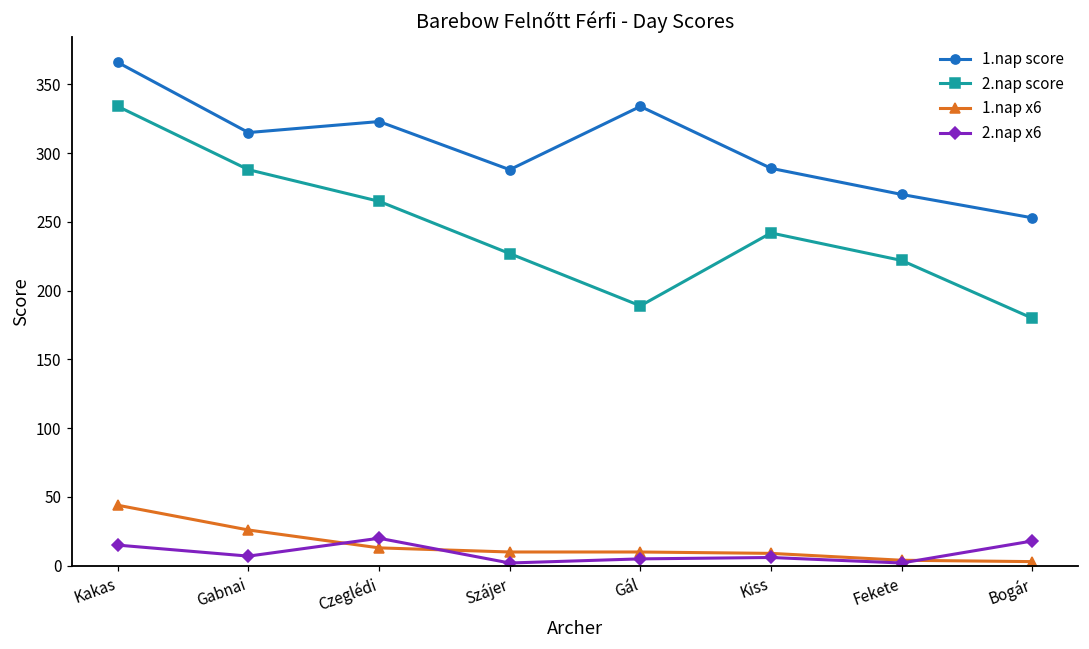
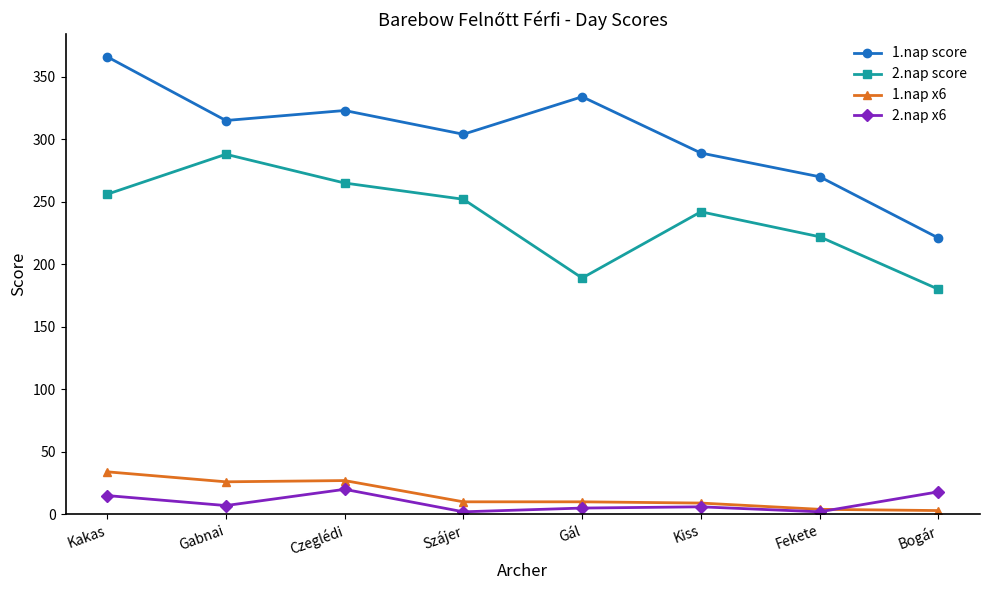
  {
    "1.nap score": {
      "Kakas": 366,
      "Gabnai": 315,
      "Czeglédi": 323,
-     "Szájer": 288,
+     "Szájer": 304,
      "Gál": 334,
      "Kiss": 289,
      "Fekete": 270,
-     "Bogár": 253
+     "Bogár": 221
    },
    "2.nap score": {
-     "Kakas": 334,
+     "Kakas": 256,
      "Gabnai": 288,
      "Czeglédi": 265,
-     "Szájer": 227,
+     "Szájer": 252,
      "Gál": 189,
      "Kiss": 242,
      "Fekete": 222,
      "Bogár": 180
    },
    "1.nap x6": {
-     "Kakas": 44,
+     "Kakas": 34,
      "Gabnai": 26,
-     "Czeglédi": 13,
+     "Czeglédi": 27,
      "Szájer": 10,
      "Gál": 10,
      "Kiss": 9,
      "Bogár": 3
    },
    "2.nap x6": {
      "Kakas": 15,
      "Gabnai": 7,
      "Czeglédi": 20,
      "Szájer": 2,
      "Gál": 5,
      "Kiss": 6,
      "Bogár": 18
    }
  }
